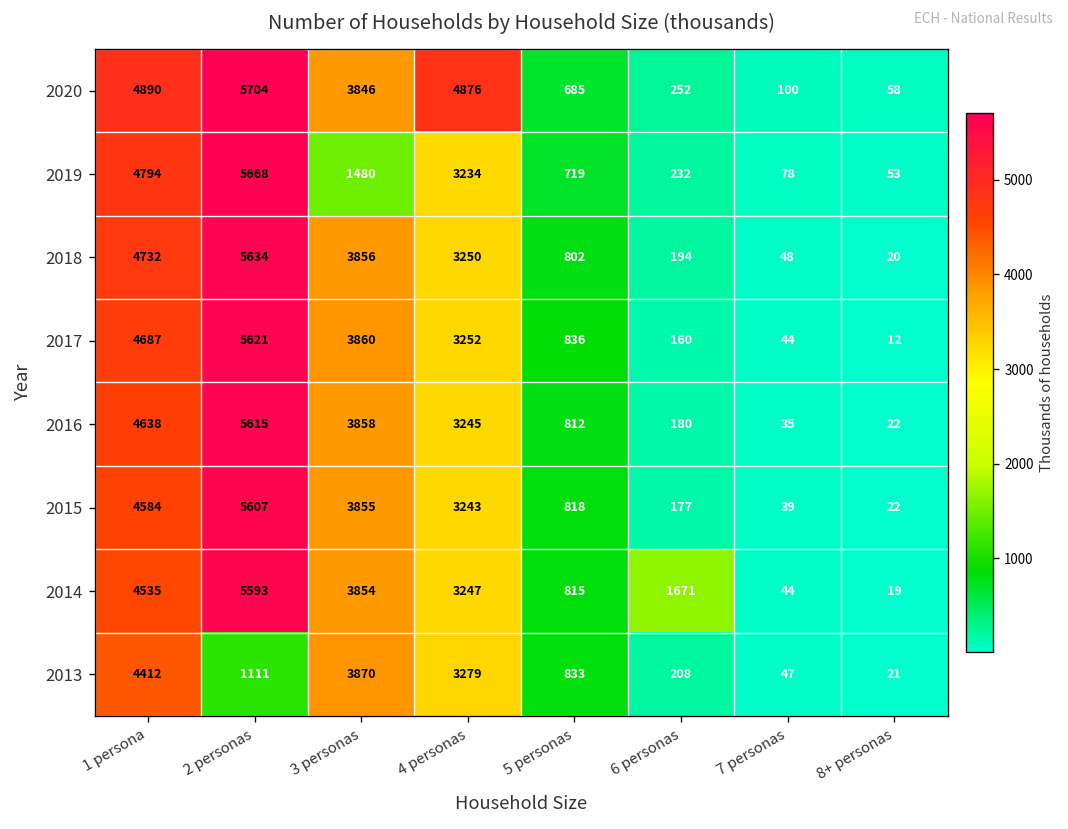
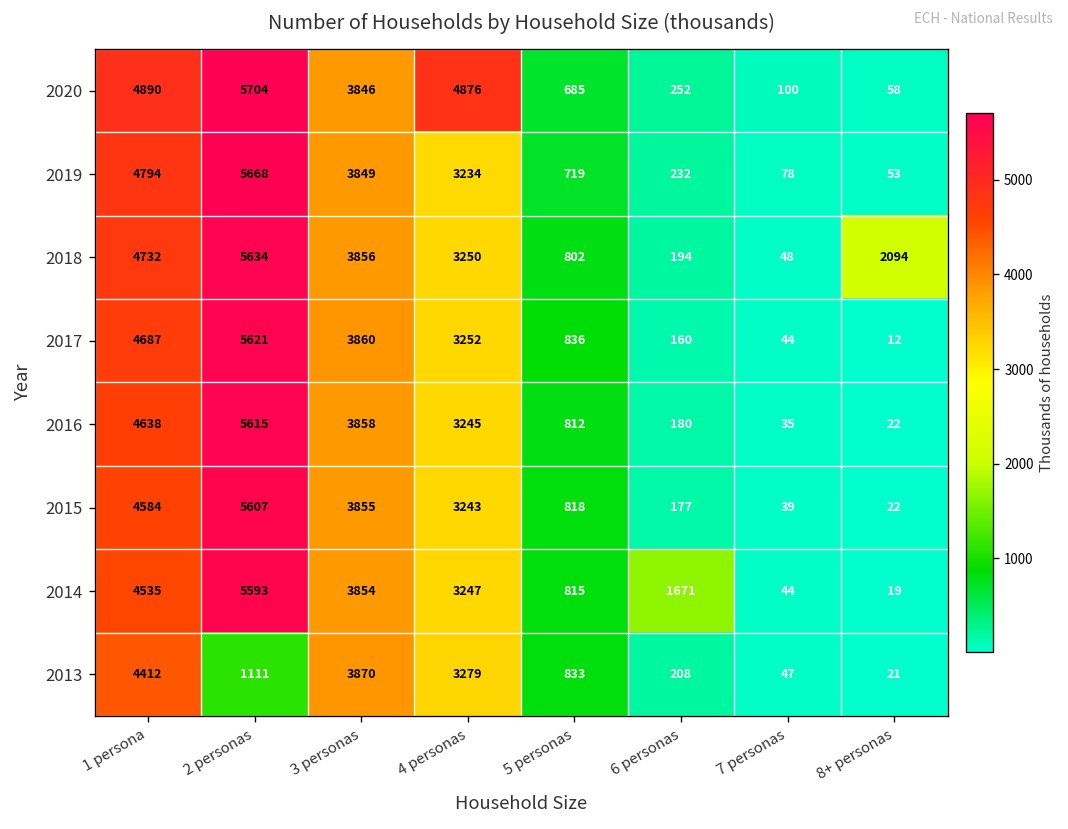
  {
    "2020": {
      "1 persona": 4890,
      "2 personas": 5704,
      "3 personas": 3846,
      "4 personas": 4876,
      "5 personas": 685,
      "6 personas": 252,
      "7 personas": 100,
      "8+ personas": 58
    },
    "2019": {
      "1 persona": 4794,
      "2 personas": 5668,
-     "3 personas": 1480,
+     "3 personas": 3849,
      "4 personas": 3234,
      "5 personas": 719,
      "6 personas": 232,
      "7 personas": 78,
      "8+ personas": 53
    },
    "2018": {
      "1 persona": 4732,
      "2 personas": 5634,
      "3 personas": 3856,
      "4 personas": 3250,
      "5 personas": 802,
      "6 personas": 194,
      "7 personas": 48,
-     "8+ personas": 20
+     "8+ personas": 2094
    },
    "2017": {
      "1 persona": 4687,
      "2 personas": 5621,
      "3 personas": 3860,
      "4 personas": 3252,
      "5 personas": 836,
      "6 personas": 160,
      "7 personas": 44,
      "8+ personas": 12
    },
    "2016": {
      "1 persona": 4638,
      "2 personas": 5615,
      "3 personas": 3858,
      "4 personas": 3245,
      "5 personas": 812,
      "6 personas": 180,
      "7 personas": 35,
      "8+ personas": 22
    },
    "2015": {
      "1 persona": 4584,
      "2 personas": 5607,
      "3 personas": 3855,
      "4 personas": 3243,
      "5 personas": 818,
      "6 personas": 177,
      "7 personas": 39,
      "8+ personas": 22
    },
    "2014": {
      "1 persona": 4535,
      "2 personas": 5593,
      "3 personas": 3854,
      "4 personas": 3247,
      "5 personas": 815,
      "6 personas": 1671,
      "7 personas": 44,
      "8+ personas": 19
    },
    "2013": {
      "1 persona": 4412,
      "2 personas": 1111,
      "3 personas": 3870,
      "4 personas": 3279,
      "5 personas": 833,
      "6 personas": 208,
      "7 personas": 47,
      "8+ personas": 21
    }
  }
